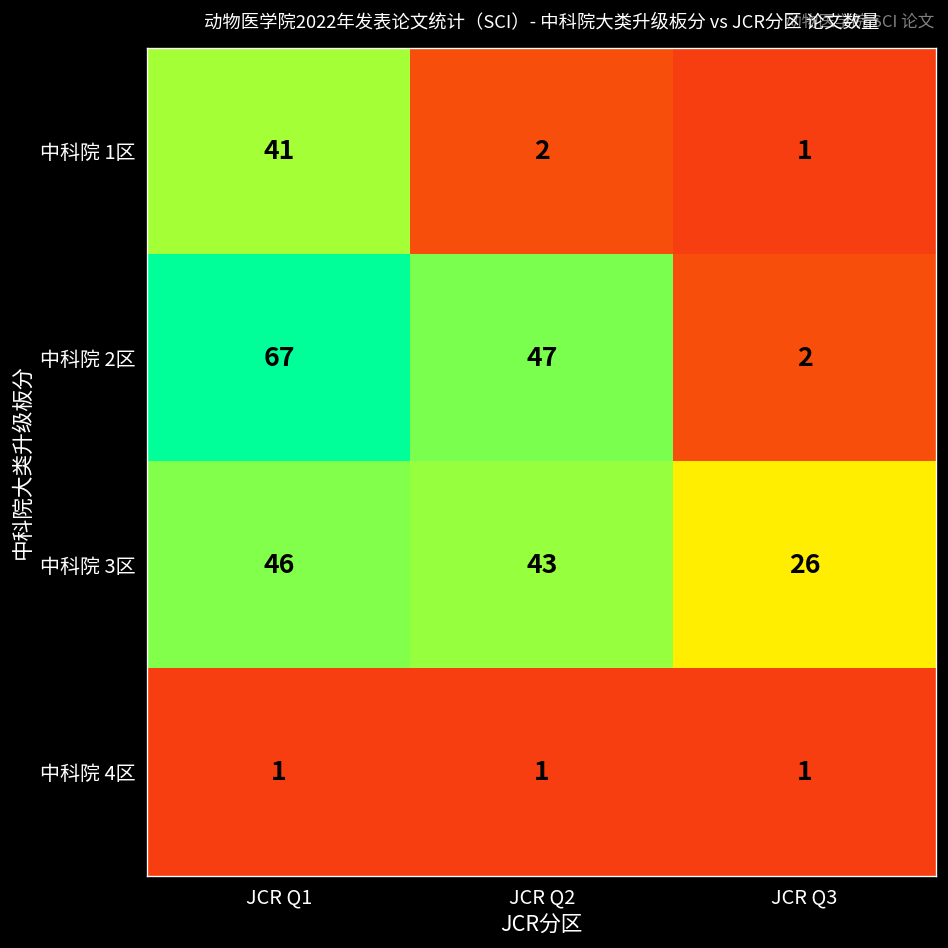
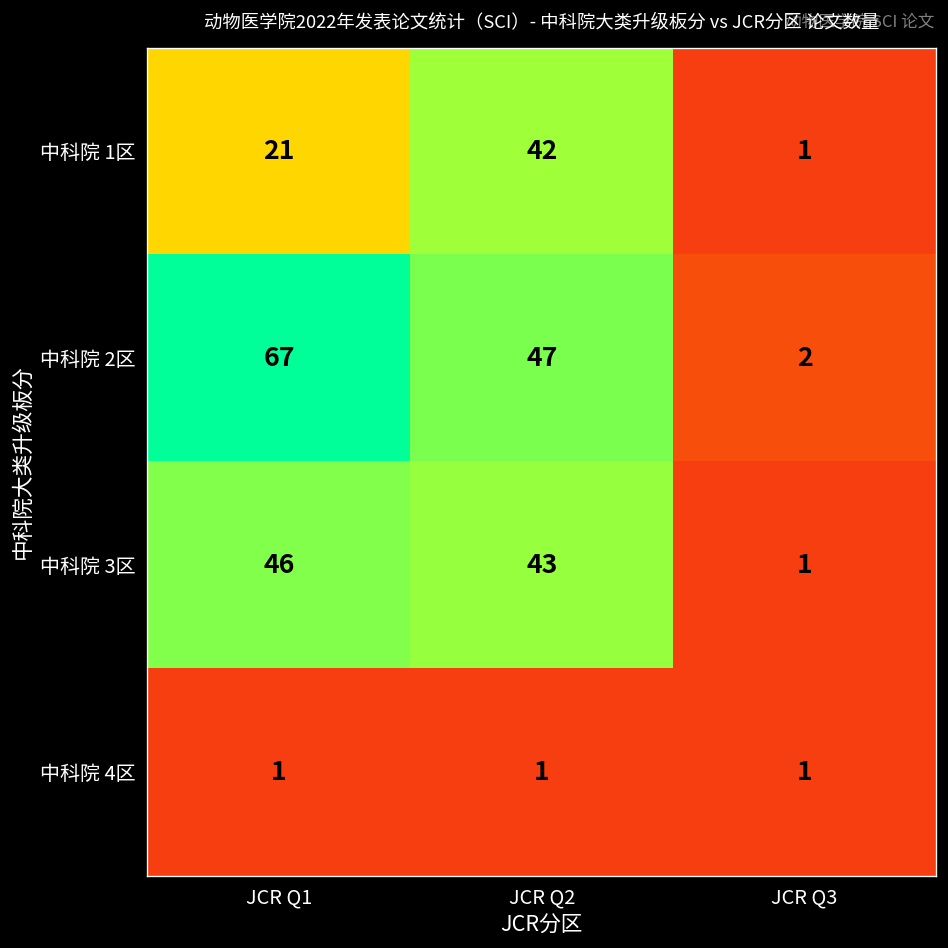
  {
    "中科院 1区": {
-     "JCR Q1": 41,
-     "JCR Q2": 2,
+     "JCR Q1": 21,
+     "JCR Q2": 42,
      "JCR Q3": 1
    },
    "中科院 2区": {
      "JCR Q1": 67,
      "JCR Q2": 47,
      "JCR Q3": 2
    },
    "中科院 3区": {
      "JCR Q1": 46,
      "JCR Q2": 43,
-     "JCR Q3": 26
+     "JCR Q3": 1
    },
    "中科院 4区": {
      "JCR Q1": 1,
      "JCR Q2": 1,
      "JCR Q3": 1
    }
  }
